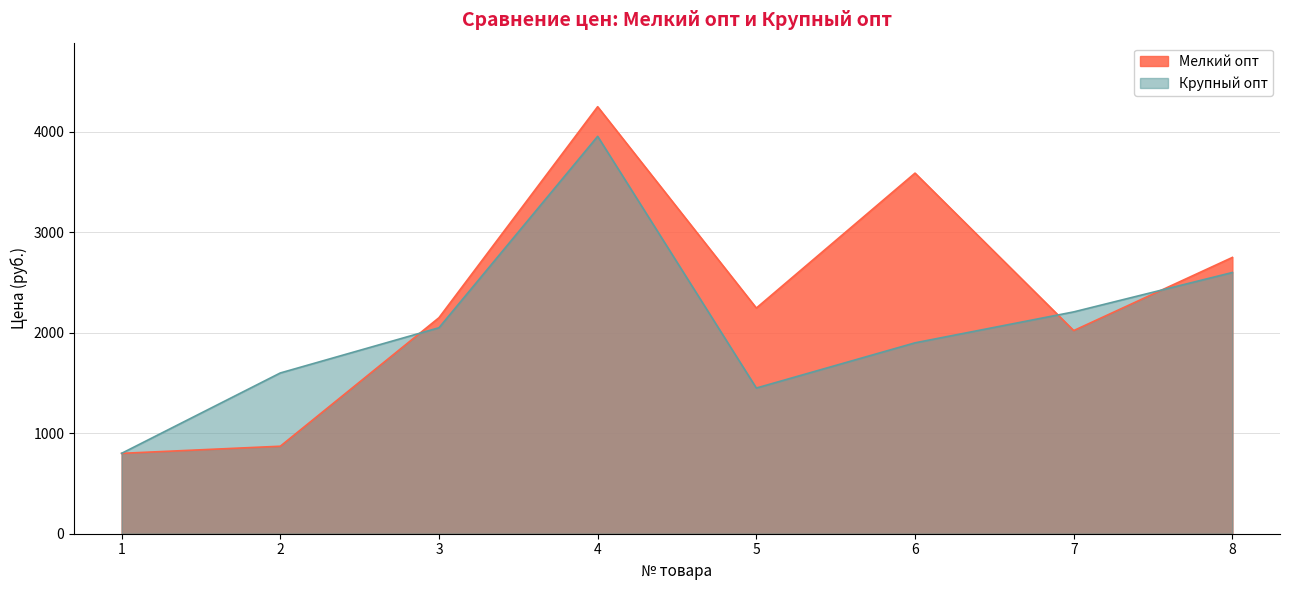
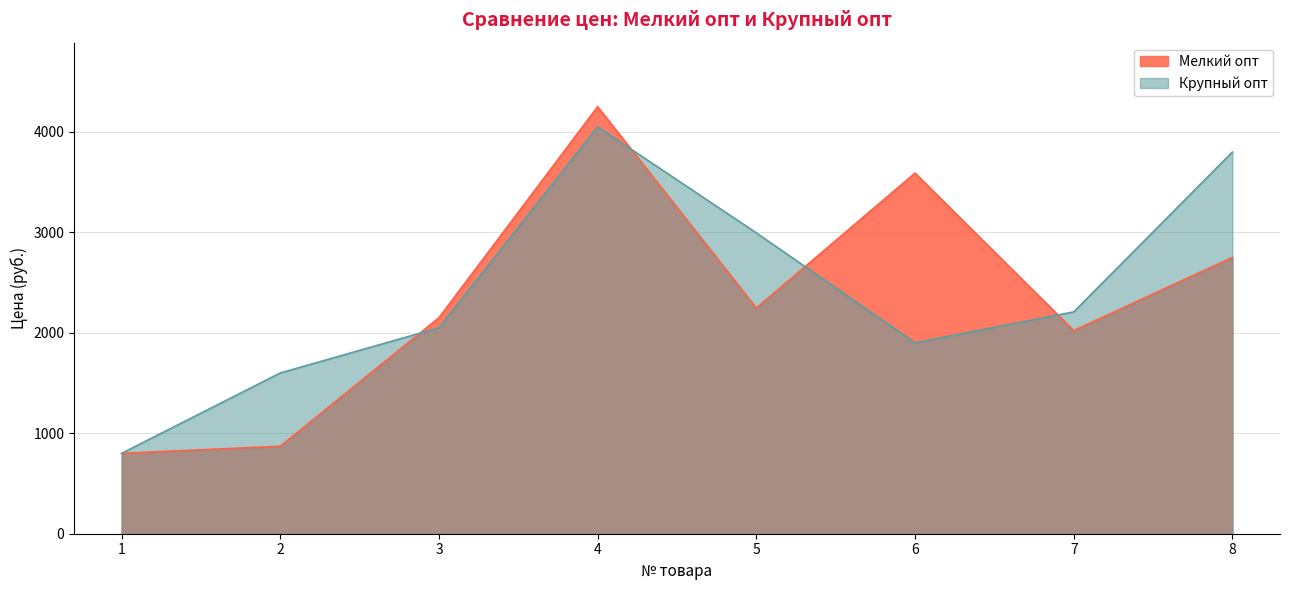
  {
    "Мелкий опт": {
      "2": 870,
      "3": 2150,
      "4": 4250,
      "5": 2250,
      "6": 3590,
      "7": 2020,
      "8": 2750
    },
    "Крупный опт": {
      "2": 1600,
      "3": 2050,
-     "4": 3960,
-     "5": 1450,
+     "4": 4050,
+     "5": 2990,
      "6": 1900,
      "7": 2210,
-     "8": 2600
+     "8": 3800
    }
  }
